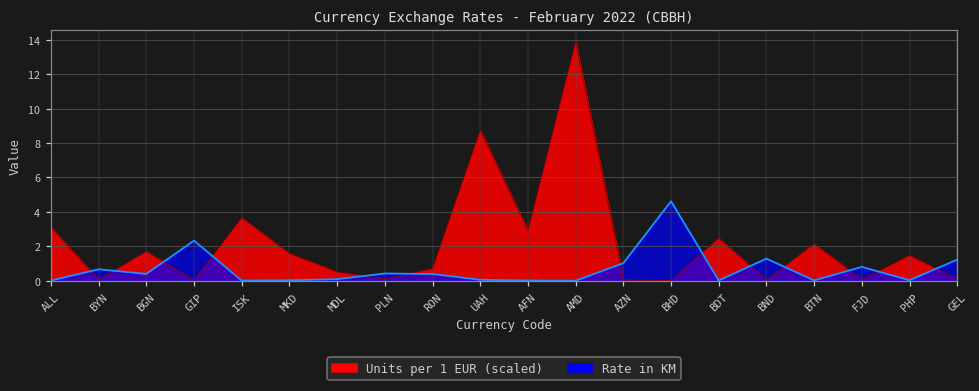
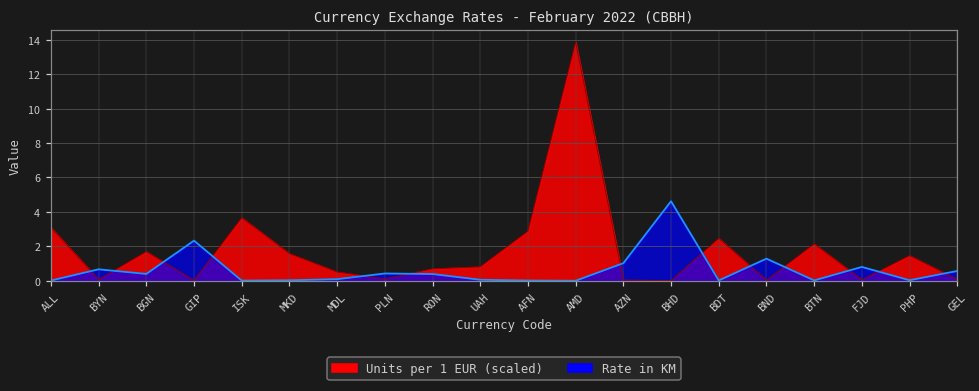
  {
    "Units per 1 EUR (scaled)": {
      "ALL": 3.1,
      "BYN": 0.1,
      "BGN": 1.7,
      "GIP": 0.0,
      "ISK": 3.7,
      "MKD": 1.6,
      "MDL": 0.5,
      "PLN": 0.1,
      "RON": 0.7,
-     "UAH": 8.7,
+     "UAH": 0.8,
      "AFN": 2.9,
      "AMD": 13.9,
      "AZN": 0.0,
      "BHD": 0.0,
      "BDT": 2.5,
      "BND": 0.0,
      "BTN": 2.1,
      "FJD": 0.1,
      "PHP": 1.5,
      "GEL": 0.1
    },
    "Rate in KM": {
      "ALL": 0.0,
      "BYN": 0.7,
      "BGN": 0.4,
      "GIP": 2.3,
      "ISK": 0.0,
      "MKD": 0.0,
      "MDL": 0.1,
      "PLN": 0.4,
      "RON": 0.4,
      "UAH": 0.1,
      "AFN": 0.0,
      "AMD": 0.0,
      "AZN": 1.0,
      "BHD": 4.6,
      "BDT": 0.0,
      "BND": 1.3,
      "BTN": 0.0,
      "FJD": 0.8,
      "PHP": 0.0,
-     "GEL": 1.2
+     "GEL": 0.6
    }
  }
